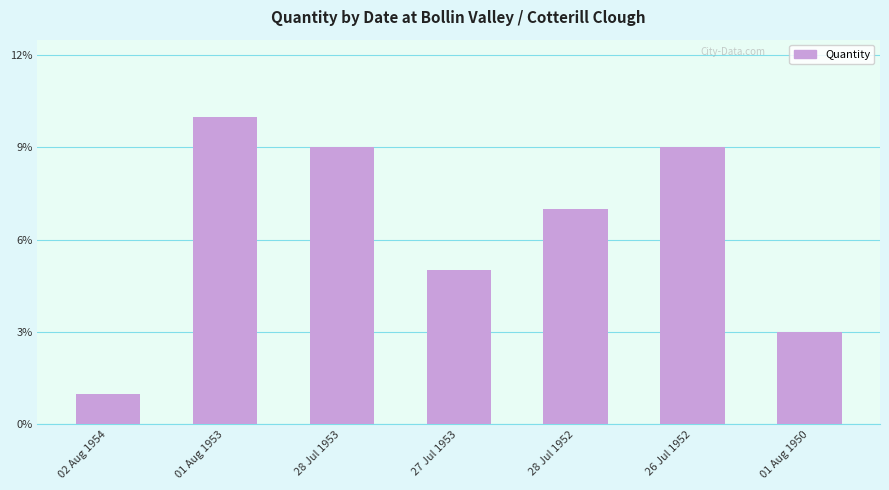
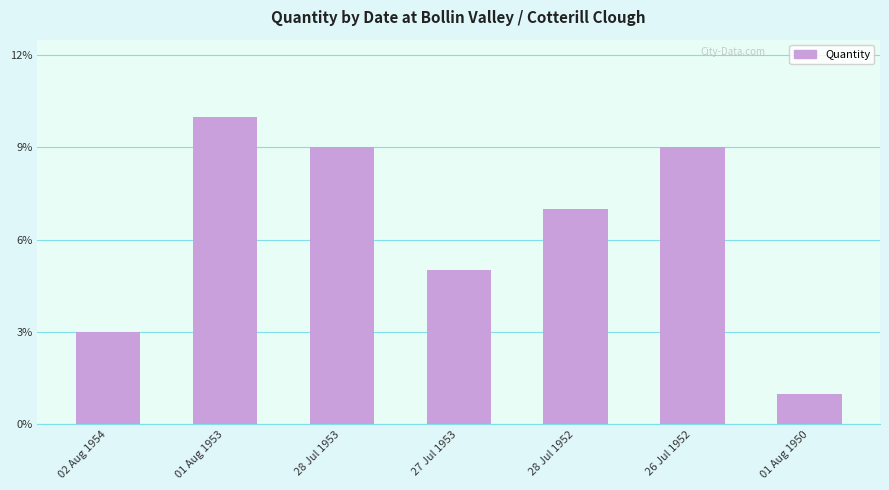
  {
-   "02 Aug 1954": "1%",
+   "02 Aug 1954": "3%",
    "01 Aug 1953": "10%",
    "28 Jul 1953": "9%",
    "27 Jul 1953": "5%",
    "28 Jul 1952": "7%",
    "26 Jul 1952": "9%",
-   "01 Aug 1950": "3%"
+   "01 Aug 1950": "1%"
  }
